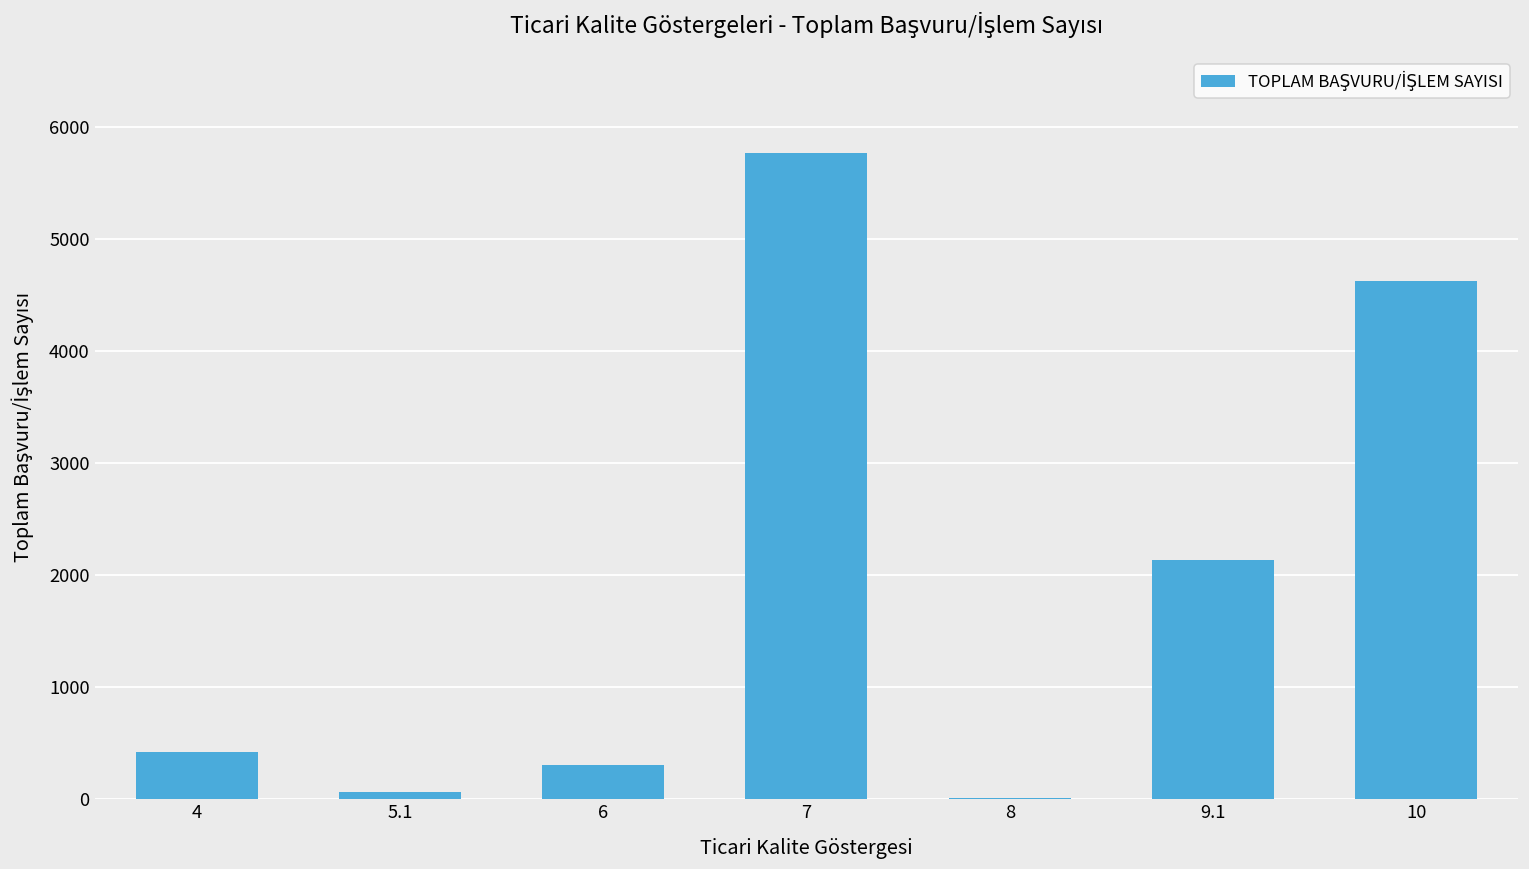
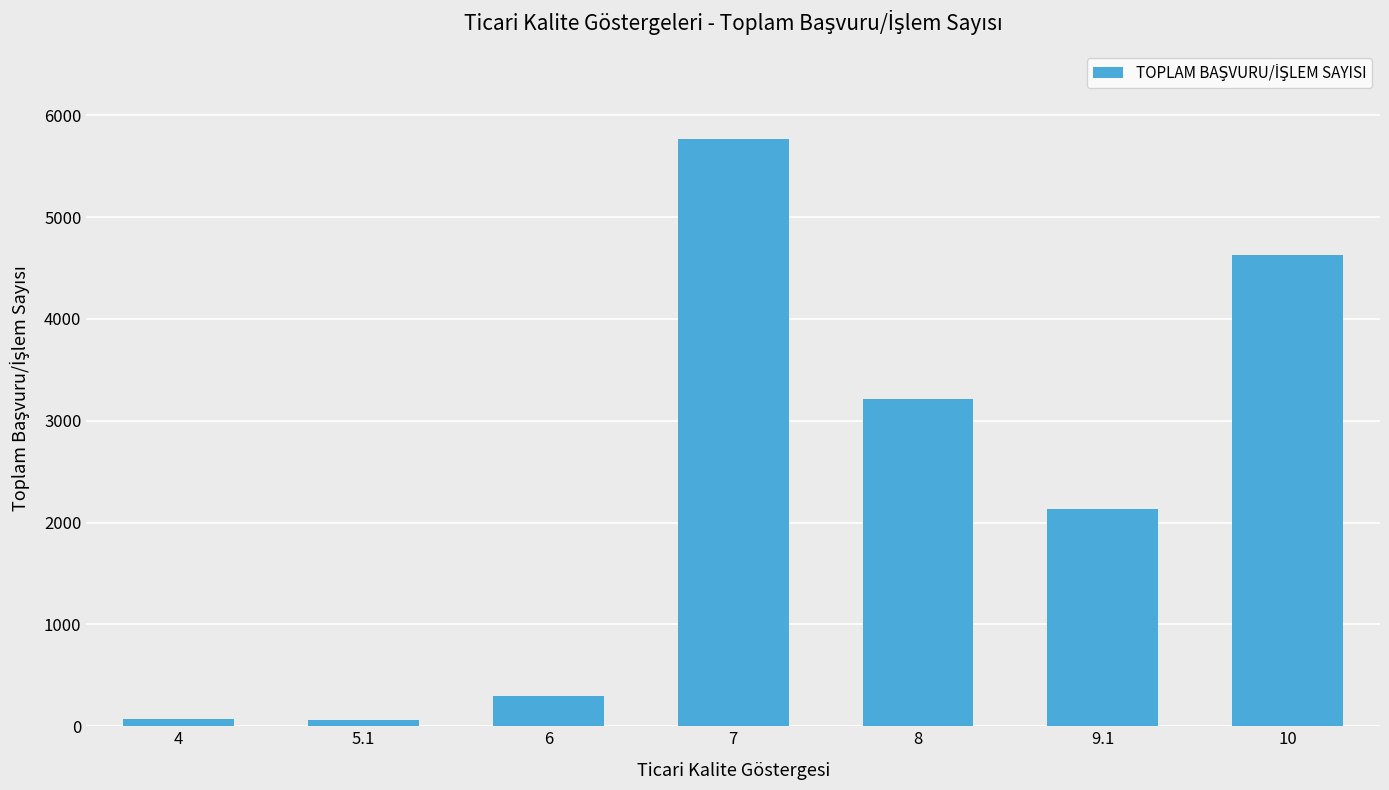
  {
-   "4": 420,
+   "4": 70,
    "5.1": 60,
    "6": 300,
    "7": 5770,
-   "8": 10,
+   "8": 3210,
    "9.1": 2130,
    "10": 4630
  }
